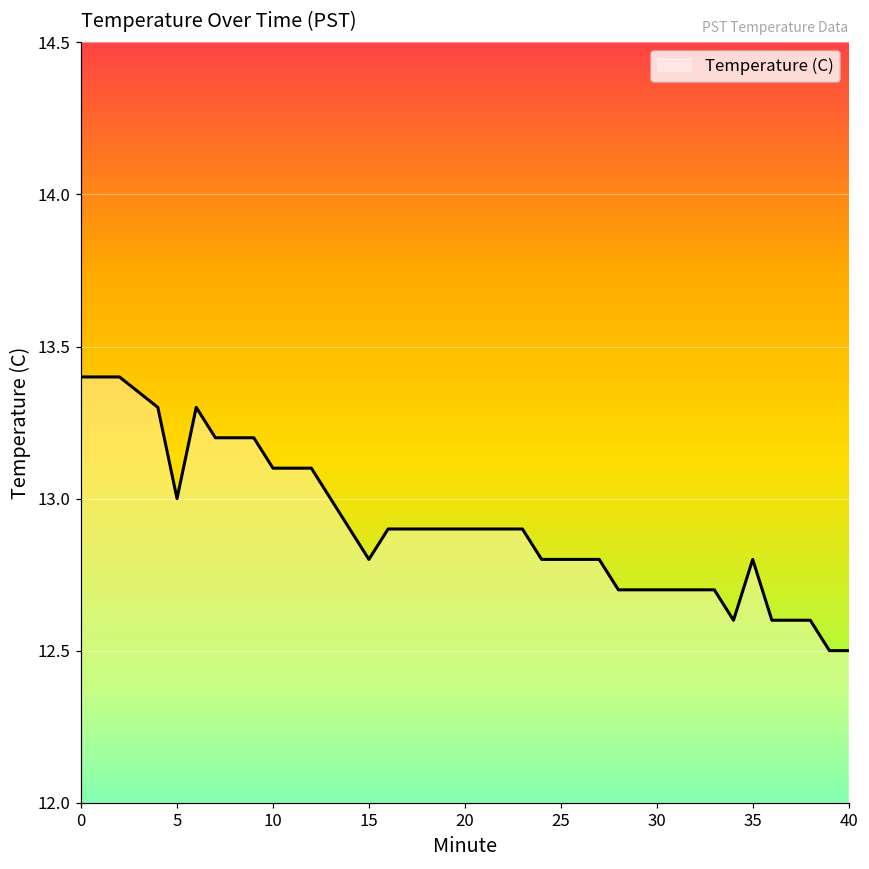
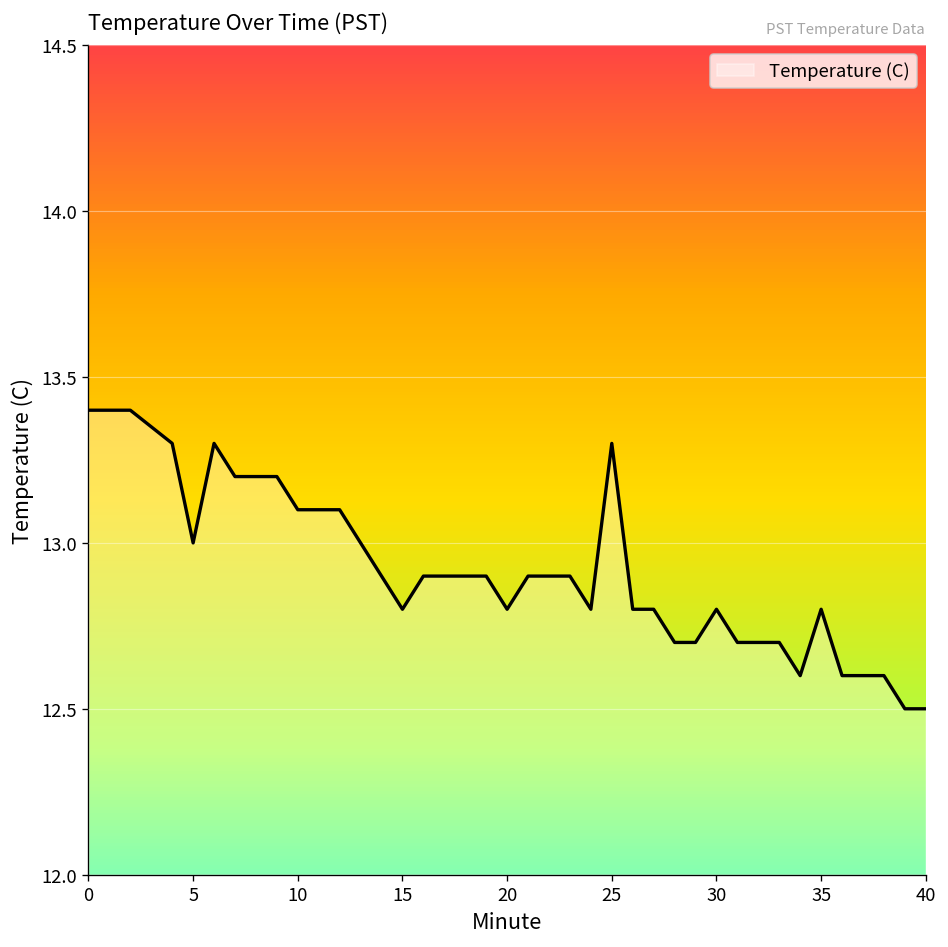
  {
    "0": 13.4,
    "5": 13.0,
    "10": 13.1,
    "15": 12.8,
-   "20": 12.9,
-   "25": 12.8,
-   "30": 12.7,
+   "20": 12.8,
+   "25": 13.3,
+   "30": 12.8,
    "35": 12.8,
    "40": 12.5
  }
